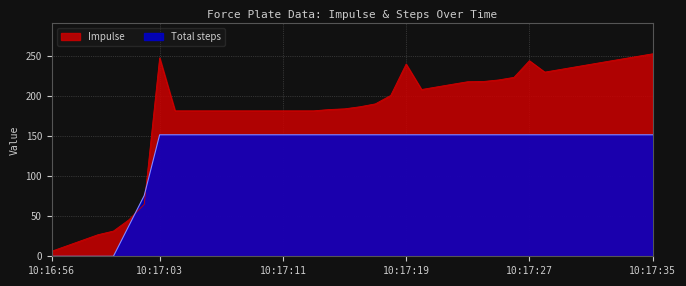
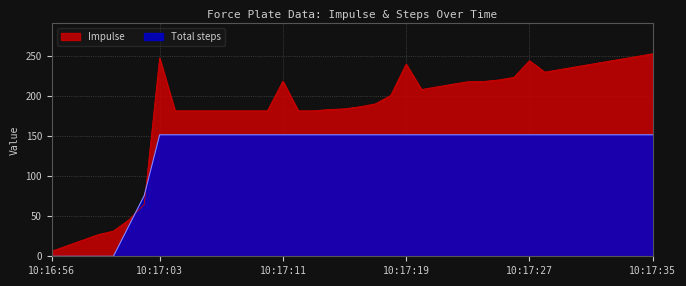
  {
    "Impulse": {
      "10:16:56": 10,
      "10:17:03": 250,
-     "10:17:11": 180,
+     "10:17:11": 220,
      "10:17:19": 240,
      "10:17:27": 240,
      "10:17:35": 250
    },
    "Total steps": {
      "10:16:56": 0,
      "10:17:03": 150,
      "10:17:11": 150,
      "10:17:19": 150,
      "10:17:27": 150,
      "10:17:35": 150
    }
  }
